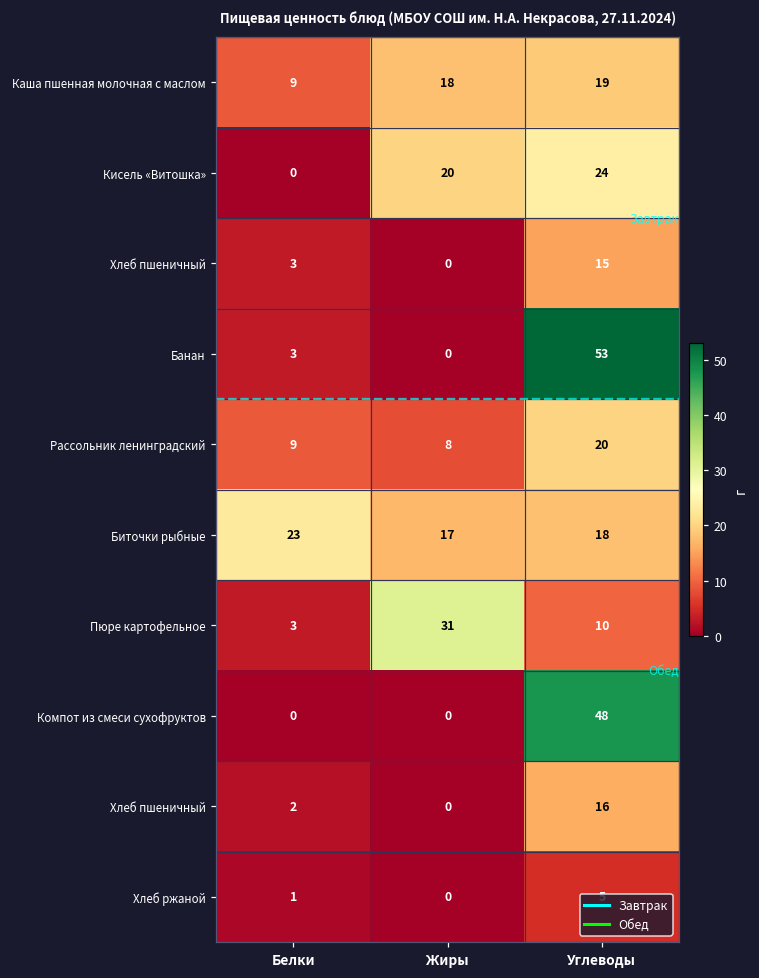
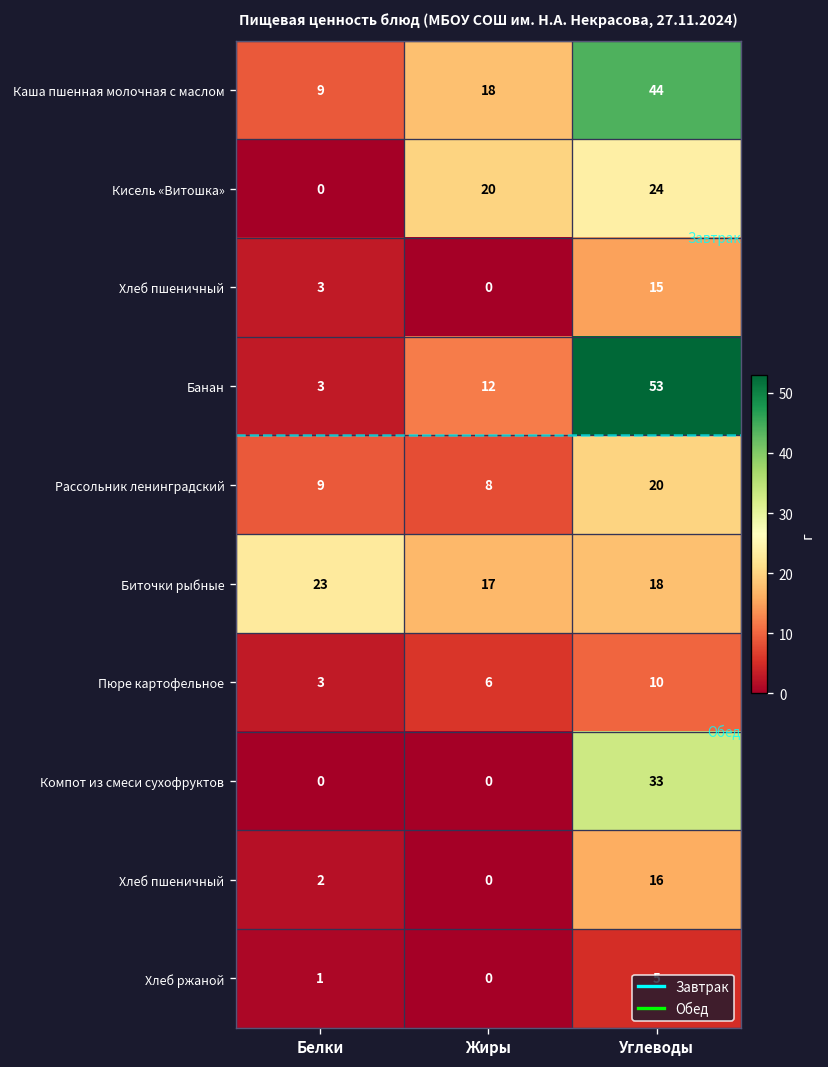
  {
    "Каша пшенная молочная с маслом": {
      "Белки": 9,
      "Жиры": 18,
-     "Углеводы": 19
+     "Углеводы": 44
    },
    "Кисель «Витошка»": {
      "Белки": 0,
      "Жиры": 20
    },
    "Банан": {
      "Белки": 3,
-     "Жиры": 0,
+     "Жиры": 12,
      "Углеводы": 53
    },
    "Рассольник ленинградский": {
      "Белки": 9,
      "Жиры": 8,
      "Углеводы": 20
    },
    "Биточки рыбные": {
      "Белки": 23,
      "Жиры": 17,
      "Углеводы": 18
    },
    "Пюре картофельное": {
      "Белки": 3,
-     "Жиры": 31
+     "Жиры": 6
    },
    "Компот из смеси сухофруктов": {
      "Белки": 0,
      "Жиры": 0,
-     "Углеводы": 48
+     "Углеводы": 33
    },
    "Хлеб ржаной": {
      "Белки": 1,
      "Жиры": 0
    }
  }
